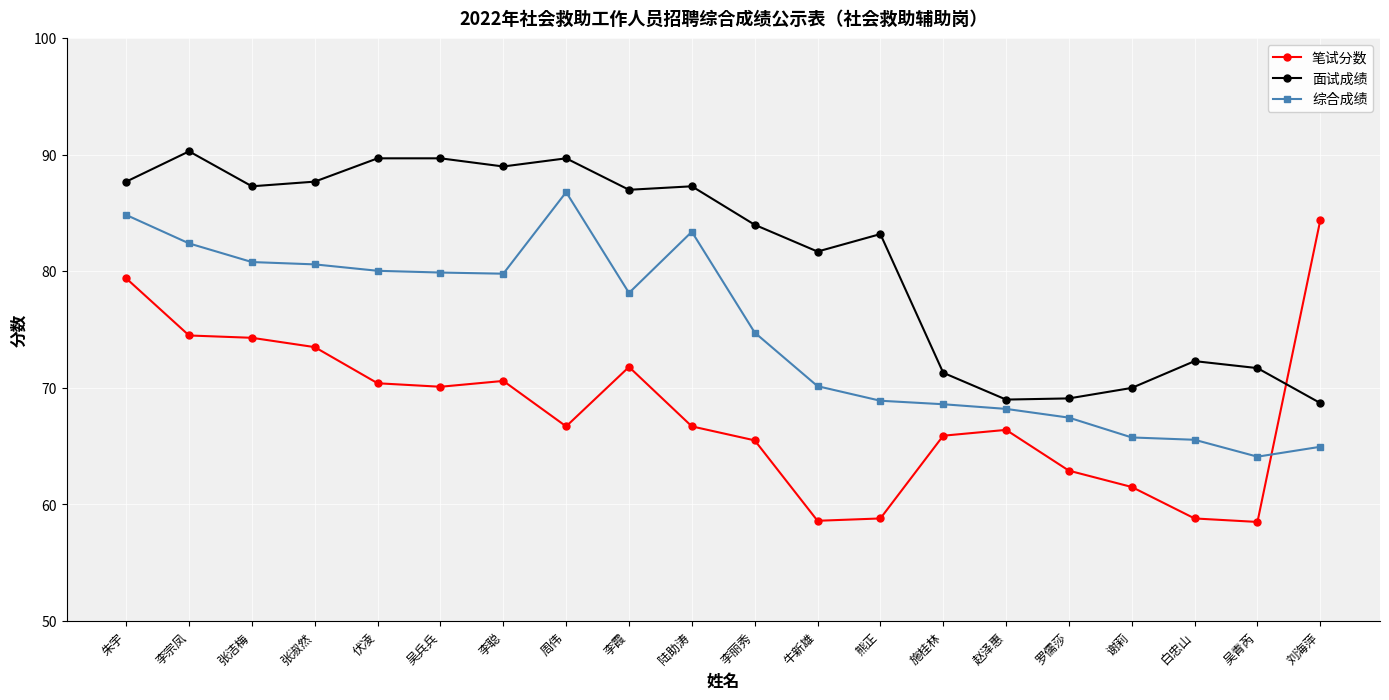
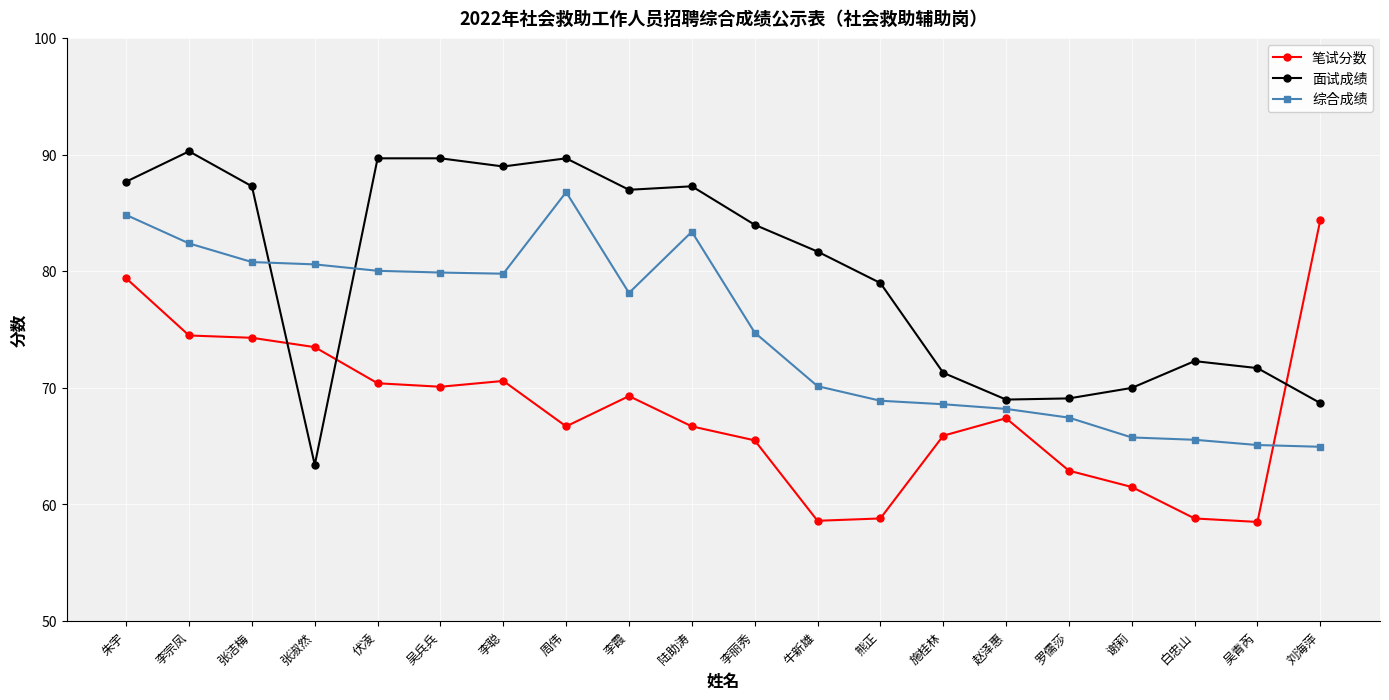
  {
    "笔试分数": {
      "朱宇": 79.4,
      "李宗凤": 74.5,
      "张洁梅": 74.3,
      "张淑然": 73.5,
      "伏凌": 70.4,
      "吴兵兵": 70.1,
      "李聪": 70.6,
      "周伟": 66.7,
-     "李霞": 71.8,
+     "李霞": 69.3,
      "陆助涛": 66.7,
      "李丽秀": 65.5,
      "牛新雄": 58.6,
      "熊正": 58.8,
      "施桂林": 65.9,
-     "赵泽惠": 66.4,
+     "赵泽惠": 67.4,
      "罗儒莎": 62.9,
      "谢莉": 61.5,
      "白忠山": 58.8,
      "吴青芮": 58.5,
      "刘海萍": 84.4
    },
    "面试成绩": {
      "朱宇": 87.7,
      "李宗凤": 90.3,
      "张洁梅": 87.3,
-     "张淑然": 87.7,
+     "张淑然": 63.4,
      "伏凌": 89.7,
      "吴兵兵": 89.7,
      "李聪": 89.0,
      "周伟": 89.7,
      "李霞": 87.0,
      "陆助涛": 87.3,
      "李丽秀": 84.0,
      "牛新雄": 81.7,
-     "熊正": 83.2,
+     "熊正": 79.0,
      "施桂林": 71.3,
      "赵泽惠": 69.0,
      "罗儒莎": 69.1,
      "谢莉": 70.0,
      "白忠山": 72.3,
      "吴青芮": 71.7,
      "刘海萍": 68.7
    },
    "综合成绩": {
      "朱宇": 84.8,
      "李宗凤": 82.4,
      "张洁梅": 80.8,
      "张淑然": 80.6,
      "伏凌": 80.1,
      "吴兵兵": 79.9,
      "李聪": 79.8,
      "周伟": 86.8,
      "李霞": 78.2,
      "陆助涛": 83.4,
      "李丽秀": 74.8,
      "牛新雄": 70.2,
      "熊正": 68.9,
      "施桂林": 68.6,
      "赵泽惠": 68.2,
      "罗儒莎": 67.5,
      "谢莉": 65.8,
      "白忠山": 65.6,
-     "吴青芮": 64.1,
+     "吴青芮": 65.1,
      "刘海萍": 65.0
    }
  }
